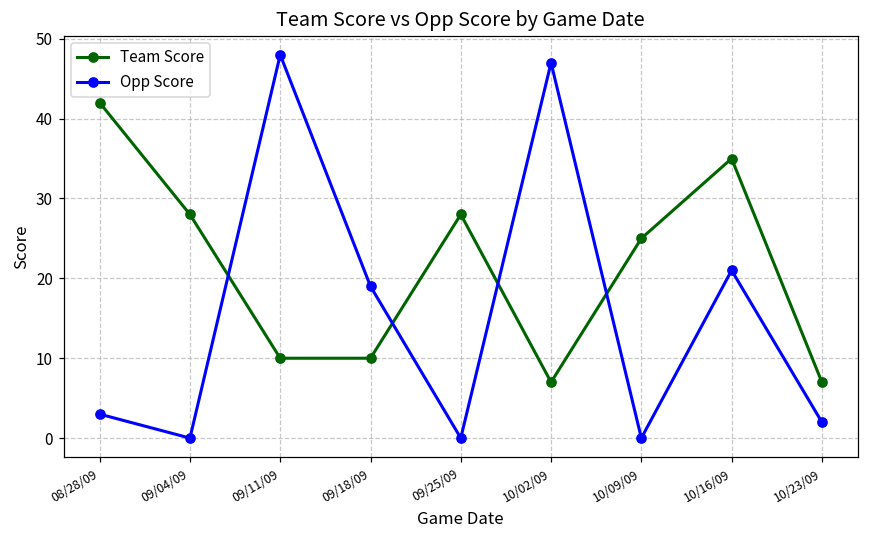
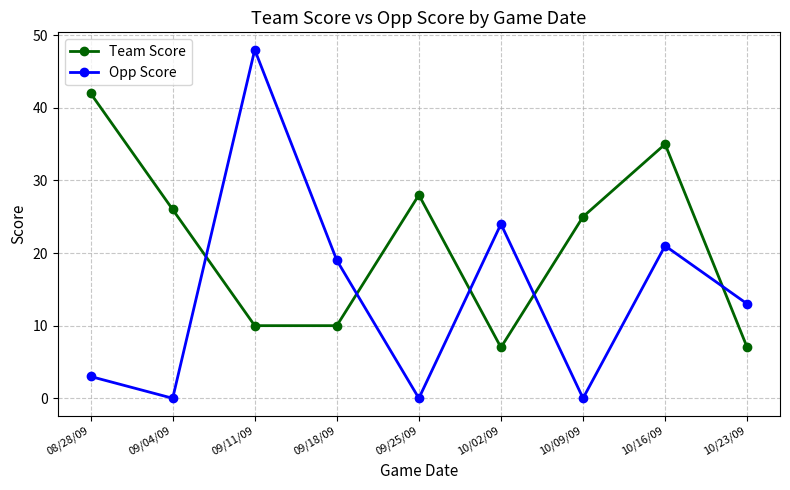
  {
    "Team Score": {
      "08/28/09": 42,
-     "09/04/09": 28,
+     "09/04/09": 26,
      "09/11/09": 10,
      "09/18/09": 10,
      "09/25/09": 28,
      "10/02/09": 7,
      "10/09/09": 25,
      "10/16/09": 35,
      "10/23/09": 7
    },
    "Opp Score": {
      "08/28/09": 3,
      "09/04/09": 0,
      "09/11/09": 48,
      "09/18/09": 19,
      "09/25/09": 0,
-     "10/02/09": 47,
+     "10/02/09": 24,
      "10/09/09": 0,
      "10/16/09": 21,
-     "10/23/09": 2
+     "10/23/09": 13
    }
  }
